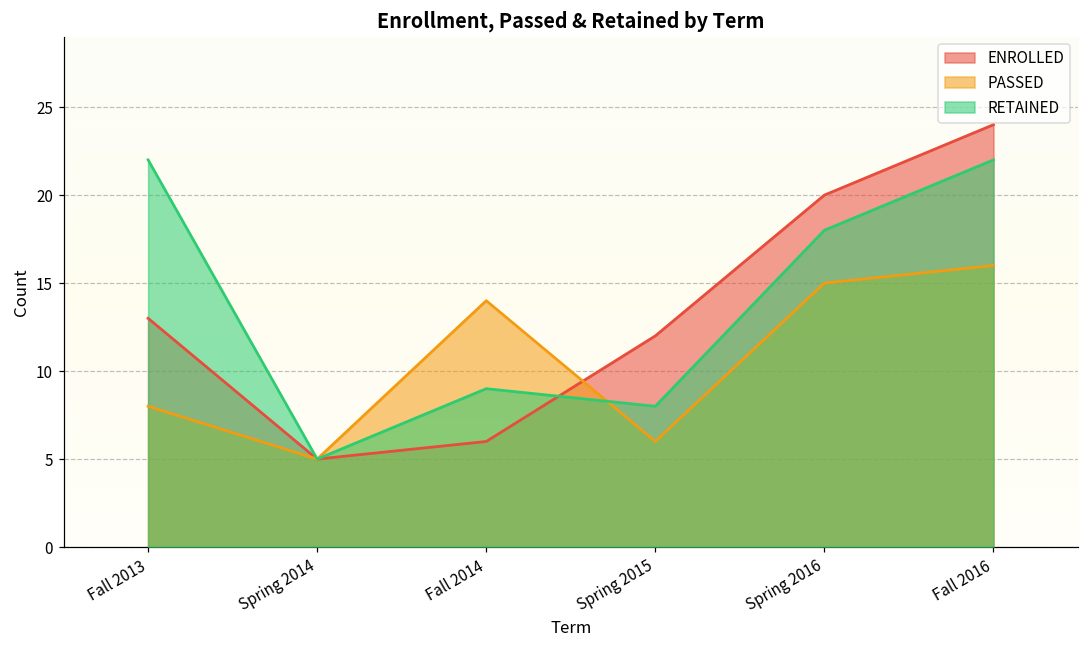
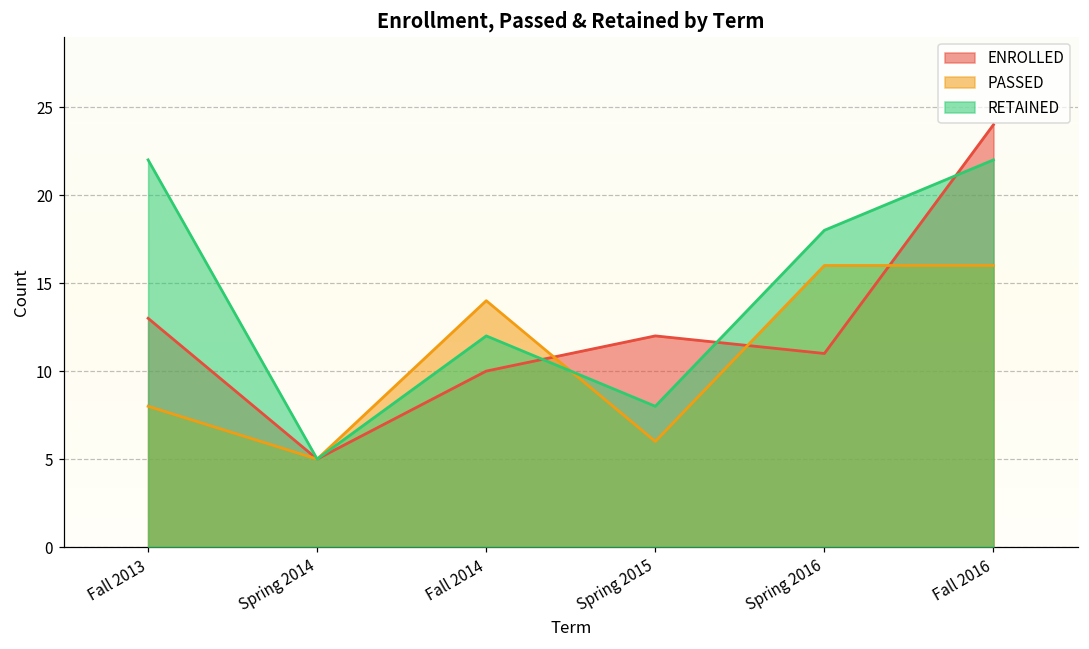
  {
    "ENROLLED": {
      "Fall 2013": 13,
-     "Fall 2014": 6,
+     "Fall 2014": 10,
      "Spring 2015": 12,
-     "Spring 2016": 20,
+     "Spring 2016": 11,
      "Fall 2016": 24
    },
    "PASSED": {
      "Fall 2013": 8,
      "Fall 2014": 14,
      "Spring 2015": 6,
-     "Spring 2016": 15,
+     "Spring 2016": 16,
      "Fall 2016": 16
    },
    "RETAINED": {
      "Fall 2013": 22,
-     "Fall 2014": 9,
+     "Fall 2014": 12,
      "Spring 2015": 8,
      "Spring 2016": 18,
      "Fall 2016": 22
    }
  }
